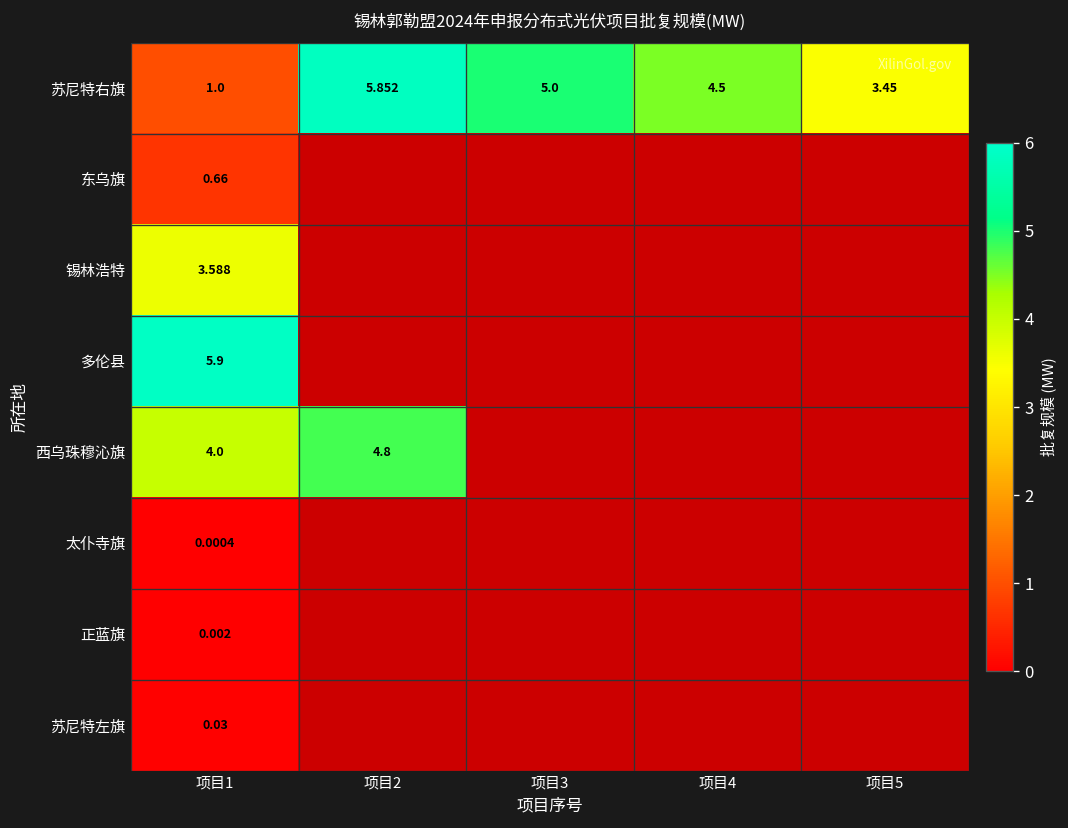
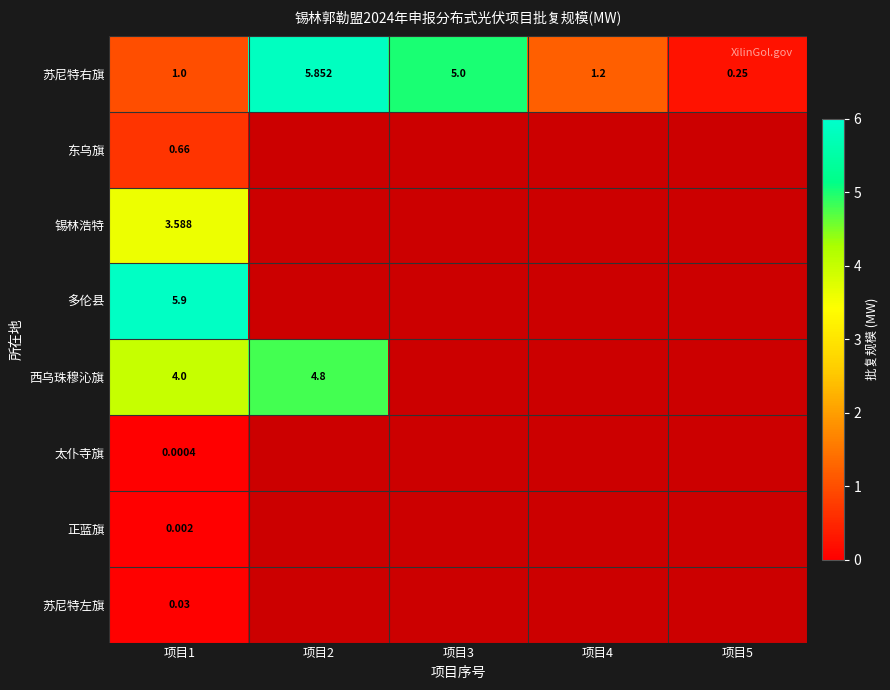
  {
    "苏尼特右旗": {
      "项目1": 1.0,
      "项目2": 5.852,
      "项目3": 5.0,
-     "项目4": 4.5,
-     "项目5": 3.45
+     "项目4": 1.2,
+     "项目5": 0.25
    },
    "东乌旗": {
      "项目1": 0.66
    },
    "锡林浩特": {
      "项目1": 3.588
    },
    "多伦县": {
      "项目1": 5.9
    },
    "西乌珠穆沁旗": {
      "项目1": 4.0,
      "项目2": 4.8
    },
    "太仆寺旗": {
      "项目1": 0.0004
    },
    "正蓝旗": {
      "项目1": 0.002
    },
    "苏尼特左旗": {
      "项目1": 0.03
    }
  }
